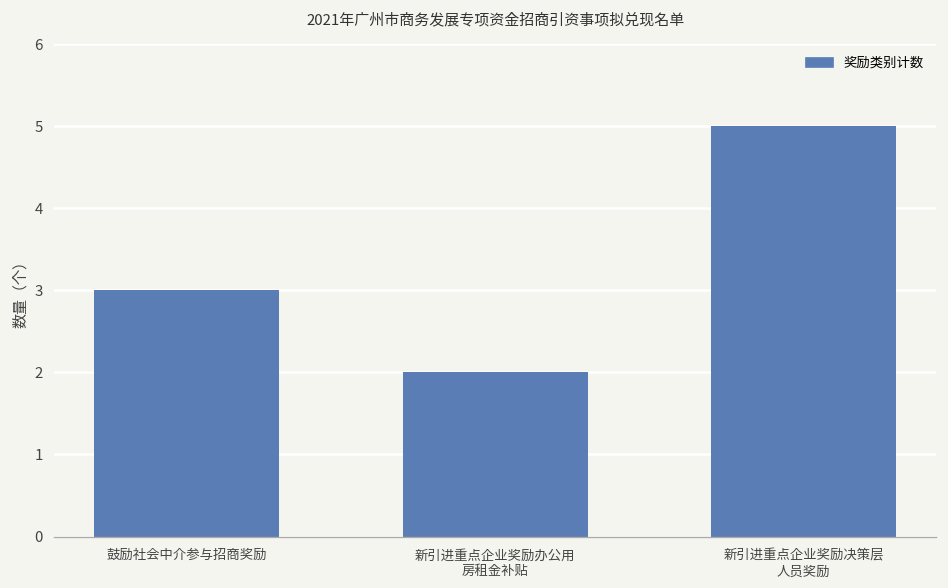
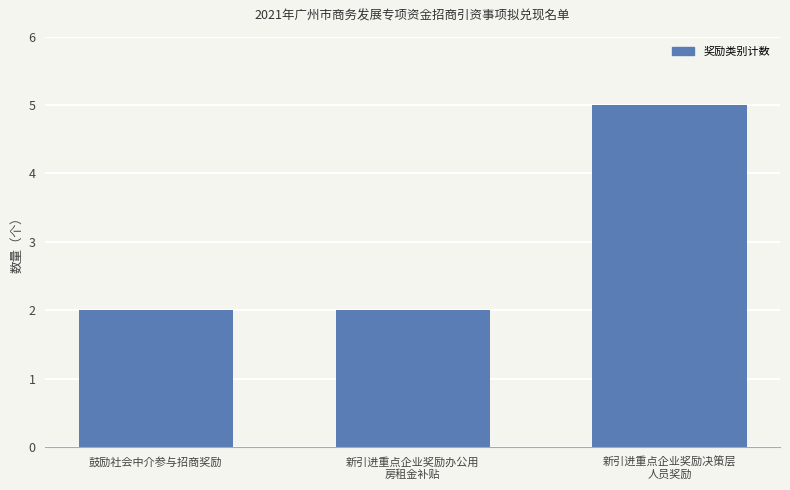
  {
-   "鼓励社会中介参与招商奖励": 3,
+   "鼓励社会中介参与招商奖励": 2,
    "新引进重点企业奖励办公用 房租金补贴": 2,
    "新引进重点企业奖励决策层 人员奖励": 5
  }
